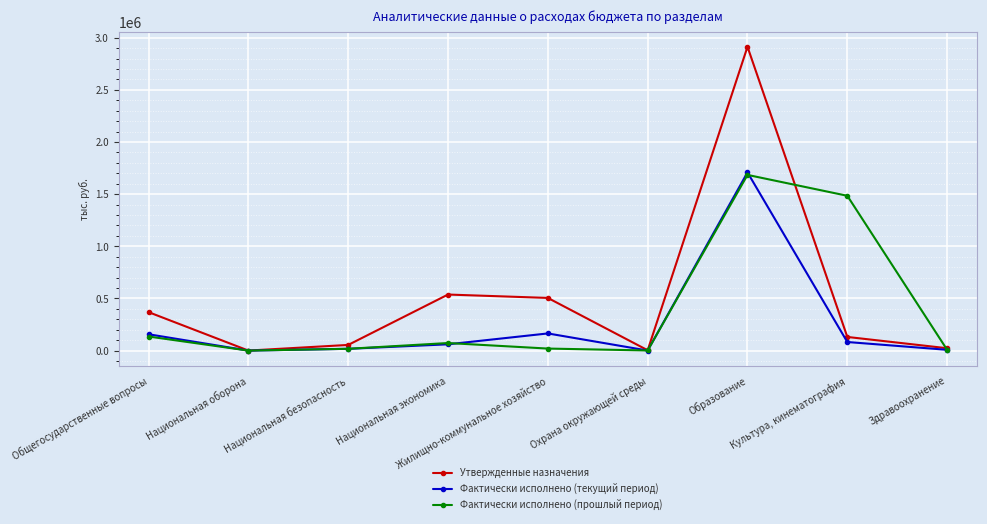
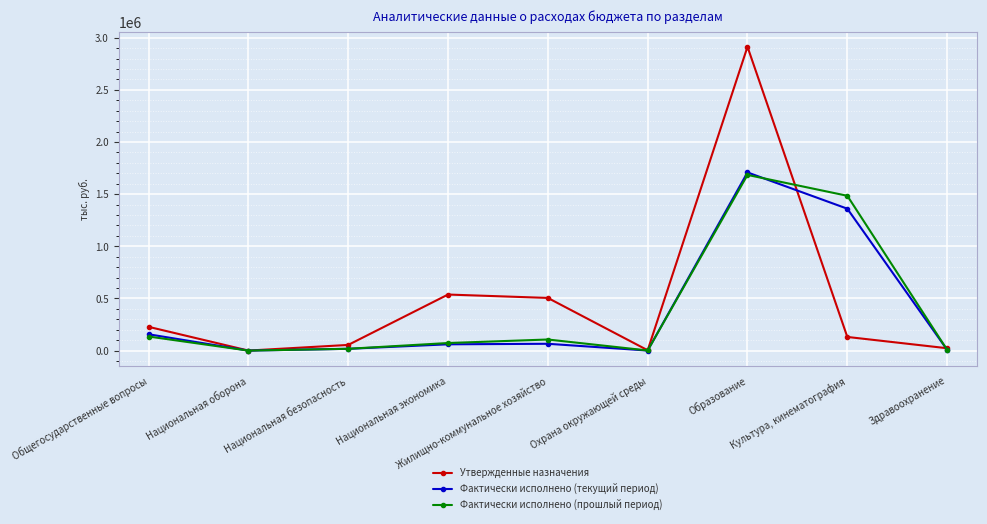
  {
    "Утвержденные назначения": {
-     "Общегосударственные вопросы": 370000,
+     "Общегосударственные вопросы": 230000,
      "Национальная безопасность": 50000,
      "Национальная экономика": 540000,
      "Жилищно-коммунальное хозяйство": 510000,
      "Образование": 2910000,
      "Культура, кинематография": 130000
    },
    "Фактически исполнено (текущий период)": {
-     "Жилищно-коммунальное хозяйство": 160000,
-     "Культура, кинематография": 80000
+     "Жилищно-коммунальное хозяйство": 70000,
+     "Культура, кинематография": 1360000
    },
    "Фактически исполнено (прошлый период)": {
-     "Жилищно-коммунальное хозяйство": 20000,
+     "Жилищно-коммунальное хозяйство": 110000,
      "Культура, кинематография": 1480000
    }
  }
